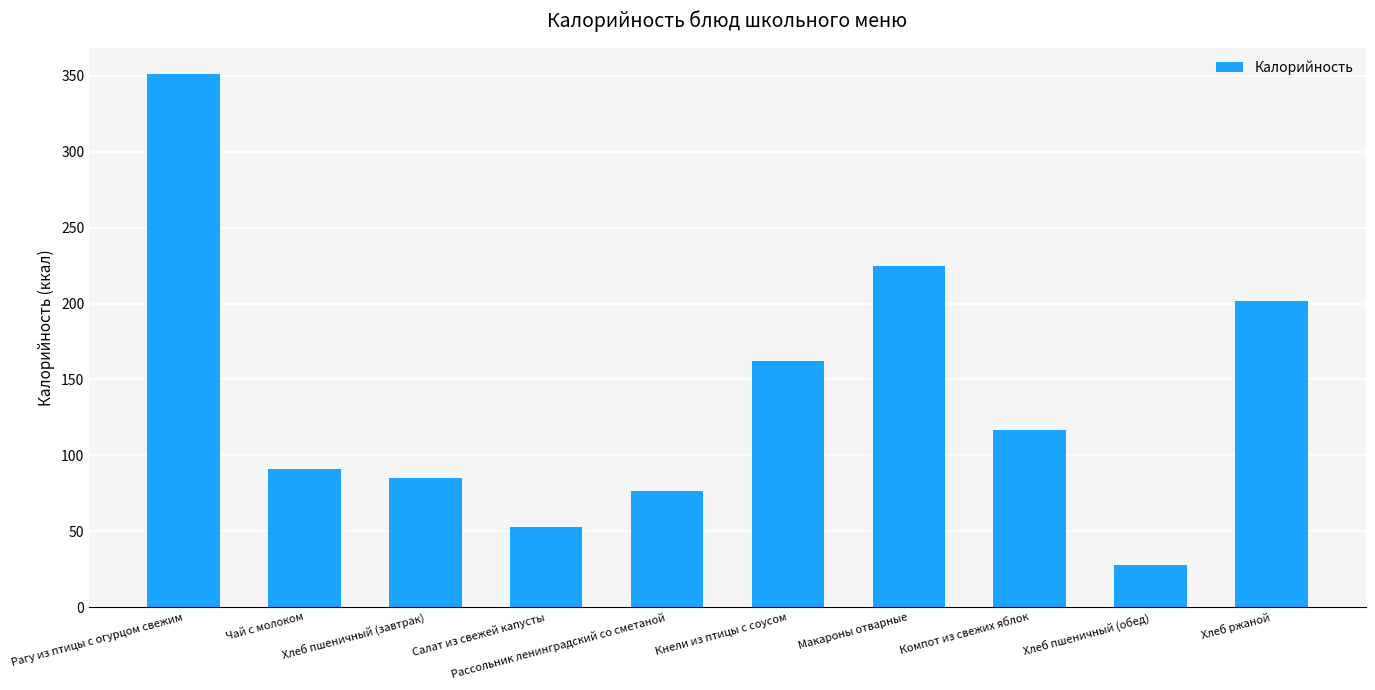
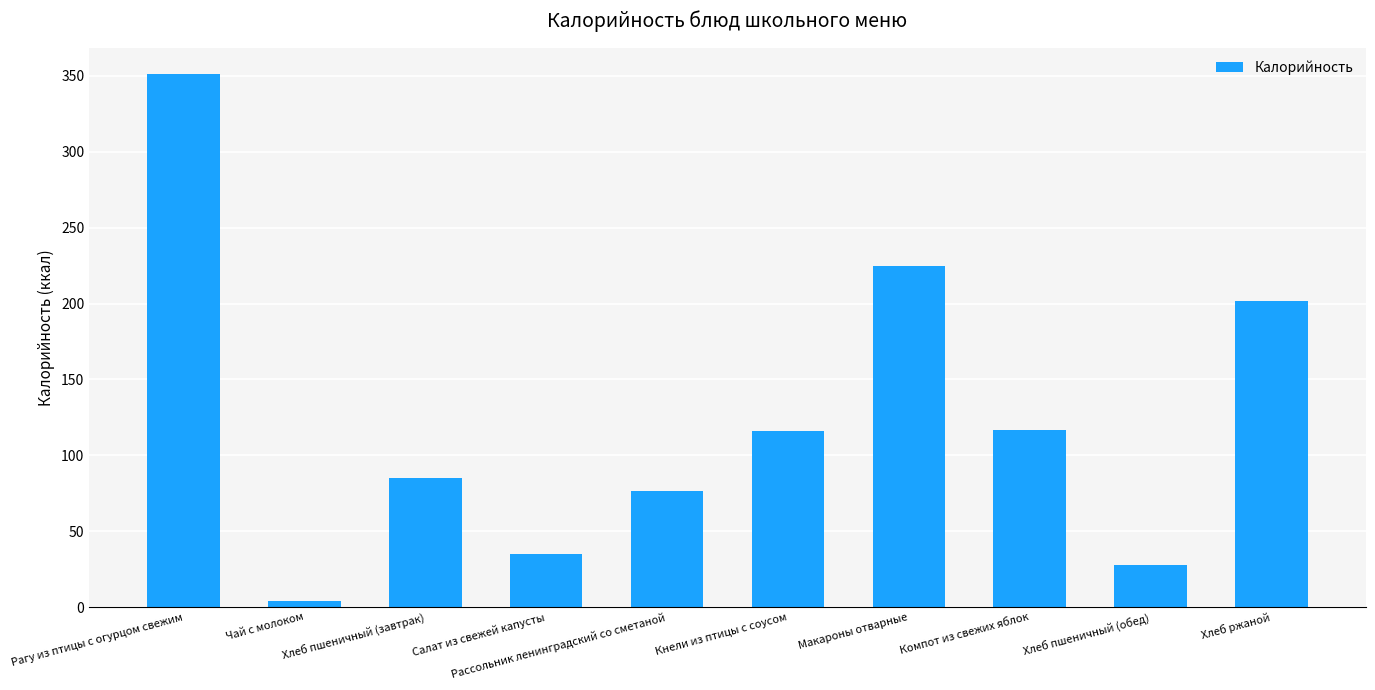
  {
    "Рагу из птицы с огурцом свежим": 351,
-   "Чай с молоком": 91,
+   "Чай с молоком": 4,
    "Хлеб пшеничный (завтрак)": 85,
-   "Салат из свежей капусты": 53,
+   "Салат из свежей капусты": 35,
    "Рассольник ленинградский со сметаной": 77,
-   "Кнели из птицы с соусом": 162,
+   "Кнели из птицы с соусом": 116,
    "Макароны отварные": 225,
    "Компот из свежих яблок": 117,
    "Хлеб пшеничный (обед)": 28,
    "Хлеб ржаной": 202
  }
